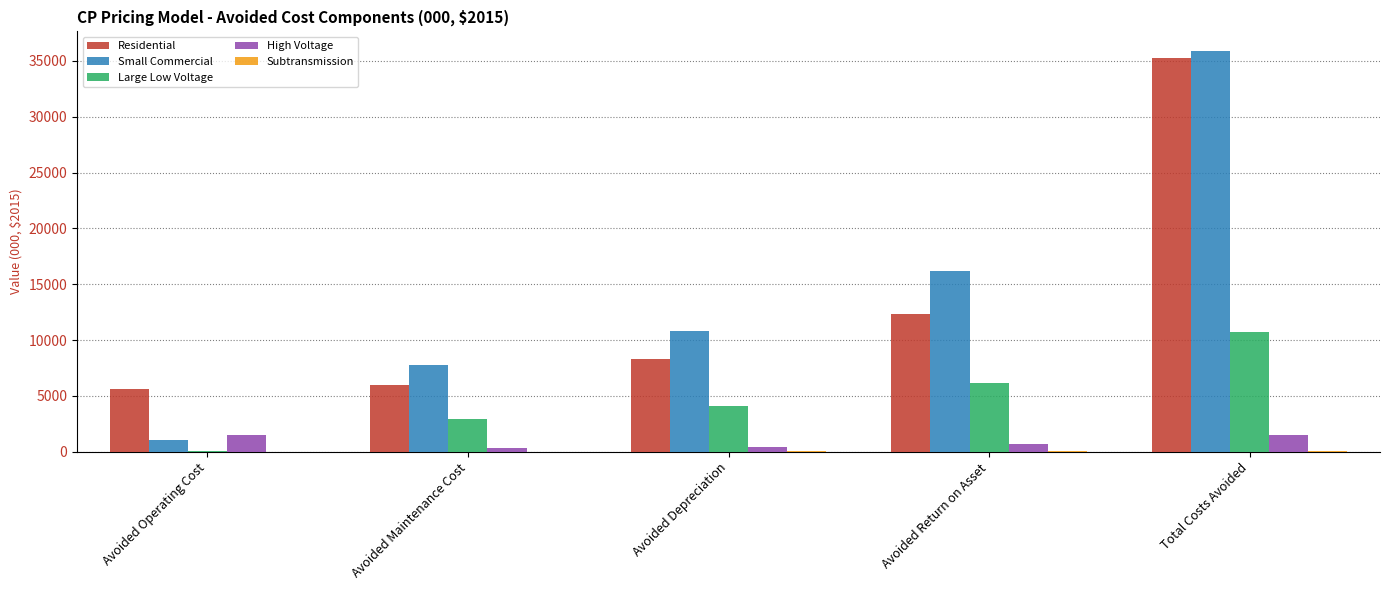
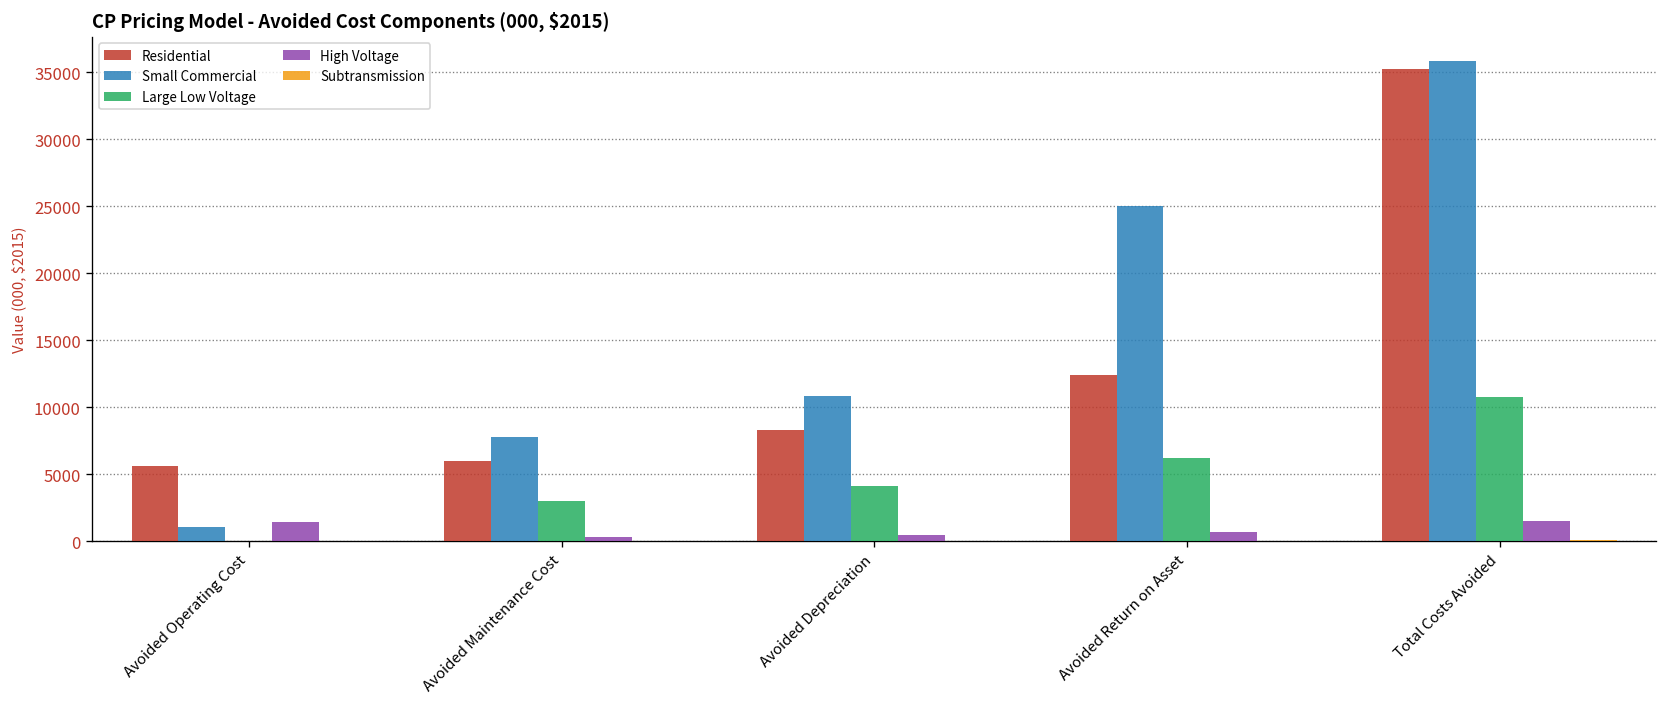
  {
    "Residential": {
      "Avoided Operating Cost": 5600,
      "Avoided Maintenance Cost": 6000,
      "Avoided Depreciation": 8300,
      "Avoided Return on Asset": 12400,
      "Total Costs Avoided": 35300
    },
    "Small Commercial": {
      "Avoided Operating Cost": 1100,
      "Avoided Maintenance Cost": 7800,
      "Avoided Depreciation": 10900,
-     "Avoided Return on Asset": 16200,
+     "Avoided Return on Asset": 25000,
      "Total Costs Avoided": 35900
    },
    "Large Low Voltage": {
      "Avoided Maintenance Cost": 3000,
      "Avoided Depreciation": 4100,
      "Avoided Return on Asset": 6200,
      "Total Costs Avoided": 10800
    },
    "High Voltage": {
      "Avoided Operating Cost": 1500,
      "Avoided Maintenance Cost": 300,
      "Avoided Depreciation": 500,
      "Avoided Return on Asset": 700,
      "Total Costs Avoided": 1500
    }
  }
